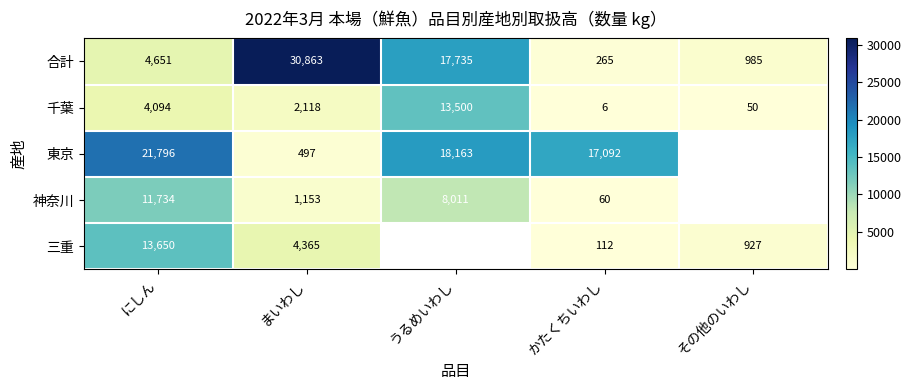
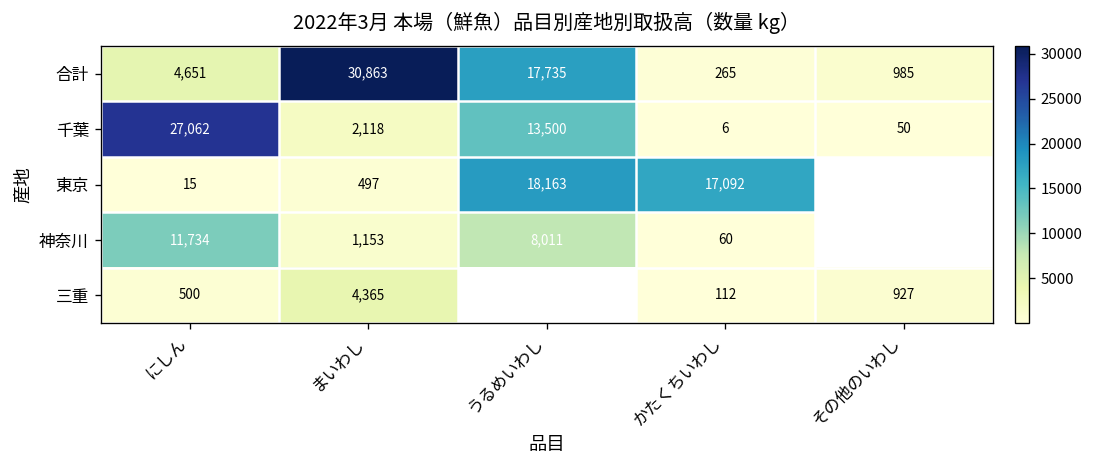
  {
    "合計": {
      "にしん": "4,651",
      "まいわし": "30,863",
      "うるめいわし": "17,735",
      "かたくちいわし": "265",
      "その他のいわし": "985"
    },
    "千葉": {
-     "にしん": "4,094",
+     "にしん": "27,062",
      "まいわし": "2,118",
      "うるめいわし": "13,500",
      "かたくちいわし": "6",
      "その他のいわし": "50"
    },
    "東京": {
-     "にしん": "21,796",
+     "にしん": "15",
      "まいわし": "497",
      "うるめいわし": "18,163",
      "かたくちいわし": "17,092"
    },
    "神奈川": {
      "にしん": "11,734",
      "まいわし": "1,153",
      "うるめいわし": "8,011",
      "かたくちいわし": "60"
    },
    "三重": {
-     "にしん": "13,650",
+     "にしん": "500",
      "まいわし": "4,365",
      "かたくちいわし": "112",
      "その他のいわし": "927"
    }
  }
